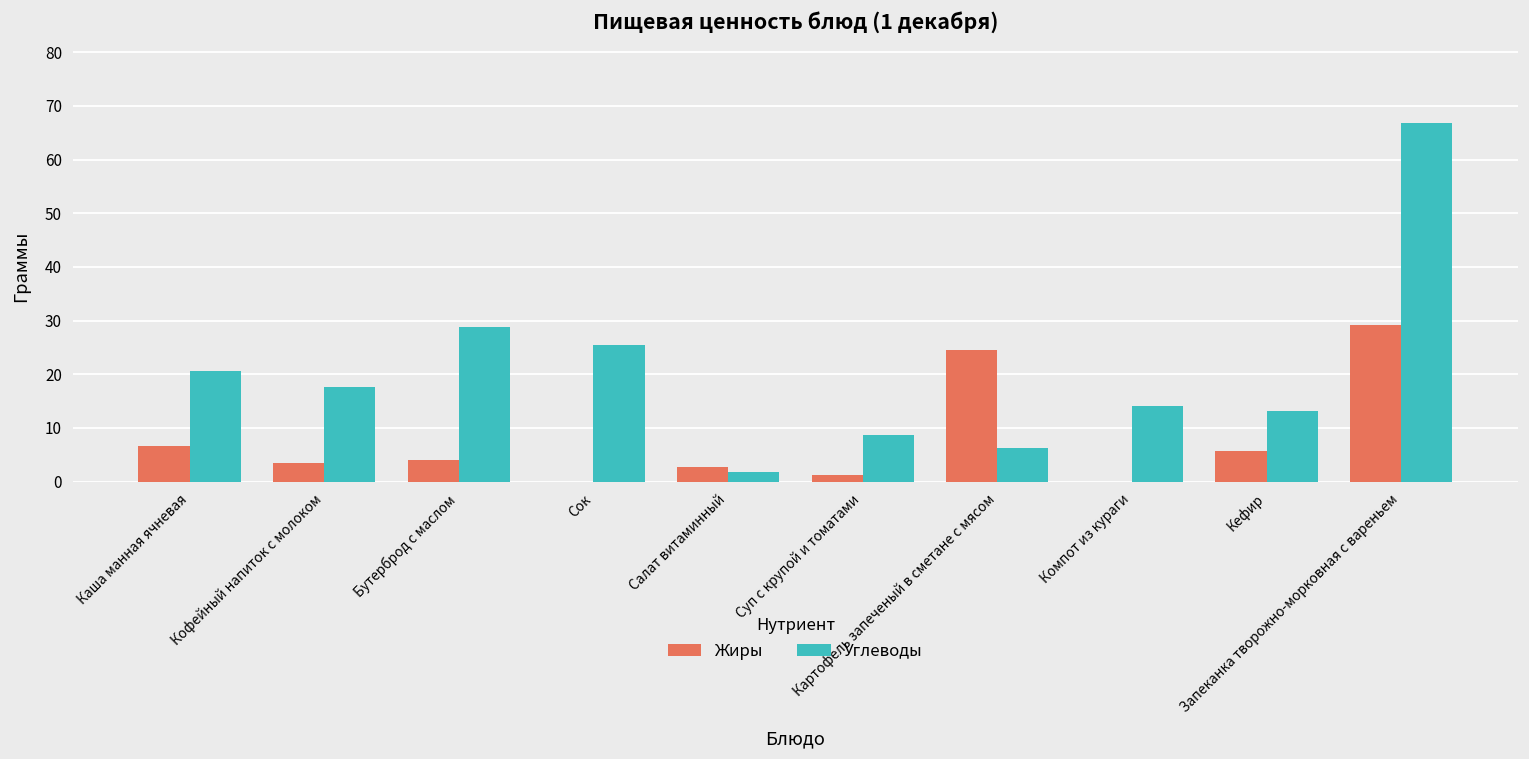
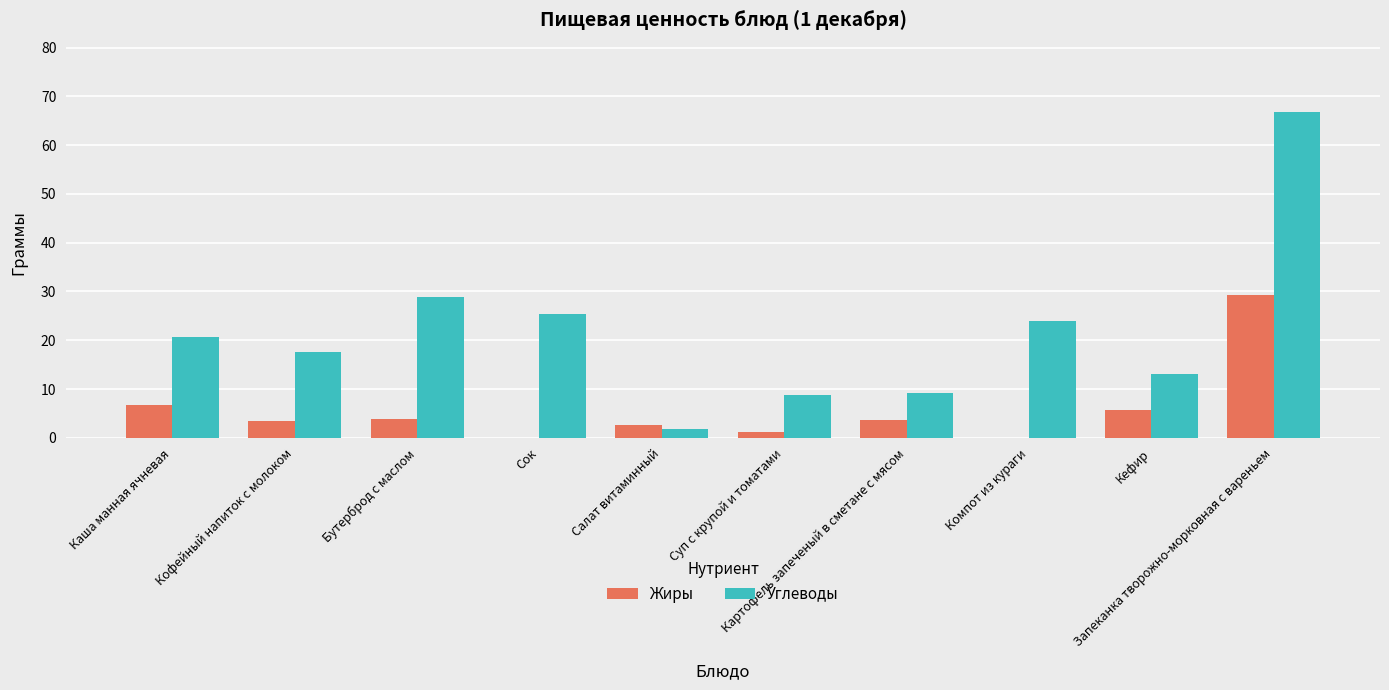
  {
    "Жиры": {
      "Каша манная ячневая": 7,
      "Кофейный напиток с молоком": 4,
      "Бутерброд с маслом": 4,
      "Сок": 0,
      "Салат витаминный": 3,
      "Суп с крупой и томатами": 1,
-     "Картофель запеченый в сметане с мясом": 25,
+     "Картофель запеченый в сметане с мясом": 4,
      "Компот из кураги": 0,
      "Кефир": 6,
      "Запеканка творожно-морковная с вареньем": 29
    },
    "Углеводы": {
      "Каша манная ячневая": 21,
      "Кофейный напиток с молоком": 18,
      "Бутерброд с маслом": 29,
      "Сок": 25,
      "Салат витаминный": 2,
      "Суп с крупой и томатами": 9,
-     "Картофель запеченый в сметане с мясом": 6,
-     "Компот из кураги": 14,
+     "Картофель запеченый в сметане с мясом": 9,
+     "Компот из кураги": 24,
      "Кефир": 13,
      "Запеканка творожно-морковная с вареньем": 67
    }
  }
